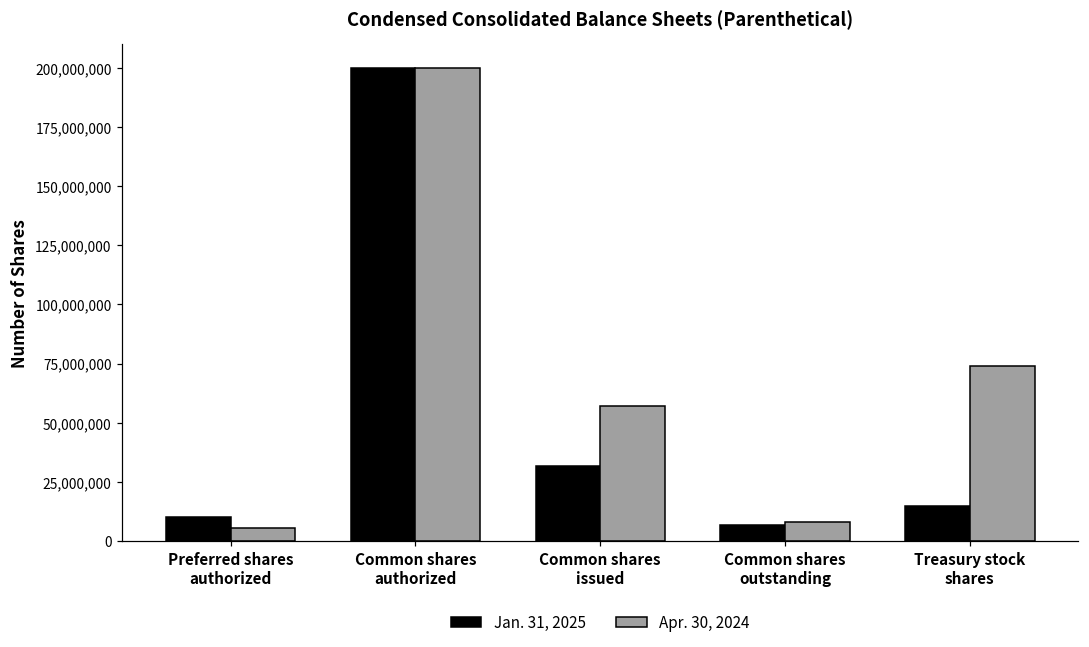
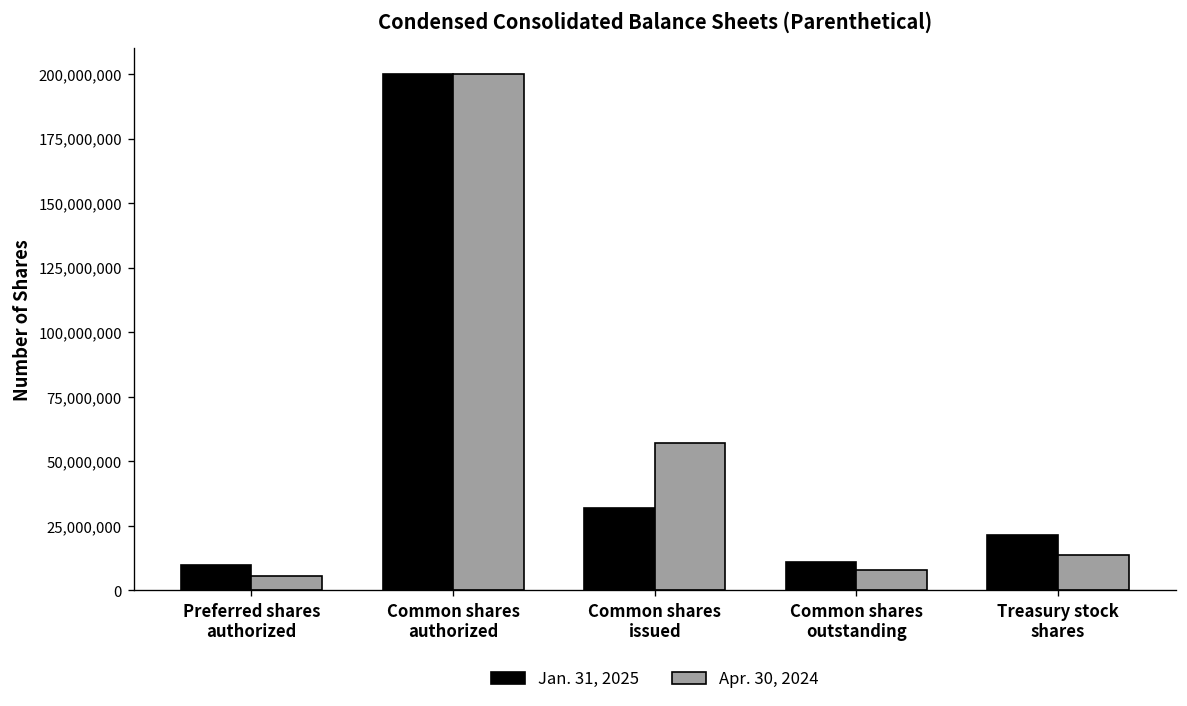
  {
    "Jan. 31, 2025": {
      "Preferred shares authorized": "10,000,000",
      "Common shares authorized": "200,000,000",
      "Common shares issued": "32,000,000",
-     "Common shares outstanding": "7,000,000",
-     "Treasury stock shares": "15,000,000"
+     "Common shares outstanding": "11,000,000",
+     "Treasury stock shares": "21,000,000"
    },
    "Apr. 30, 2024": {
      "Preferred shares authorized": "6,000,000",
      "Common shares authorized": "200,000,000",
      "Common shares issued": "57,000,000",
      "Common shares outstanding": "8,000,000",
-     "Treasury stock shares": "74,000,000"
+     "Treasury stock shares": "14,000,000"
    }
  }
